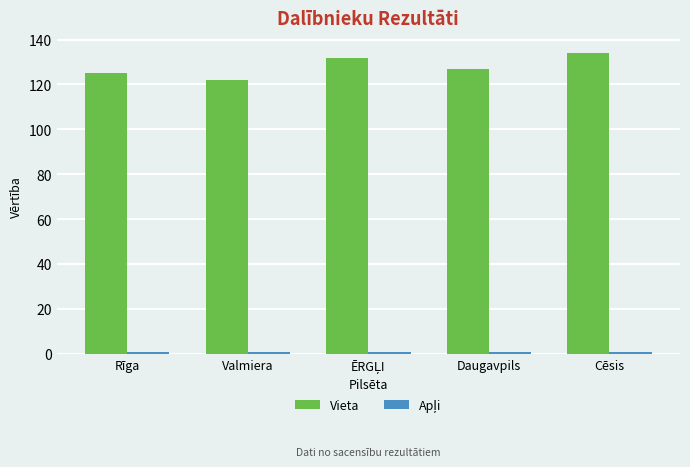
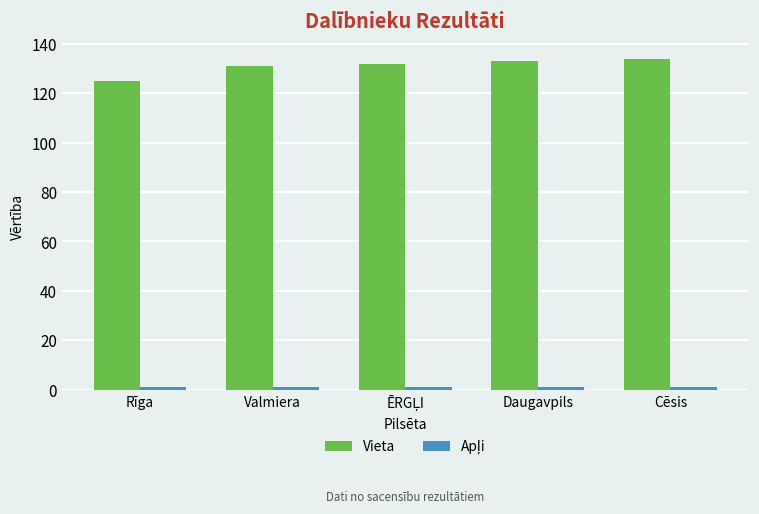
  {
    "Vieta": {
      "Rīga": 125,
-     "Valmiera": 122,
+     "Valmiera": 131,
      "ĒRGĻI": 132,
-     "Daugavpils": 127,
+     "Daugavpils": 133,
      "Cēsis": 134
    }
  }
